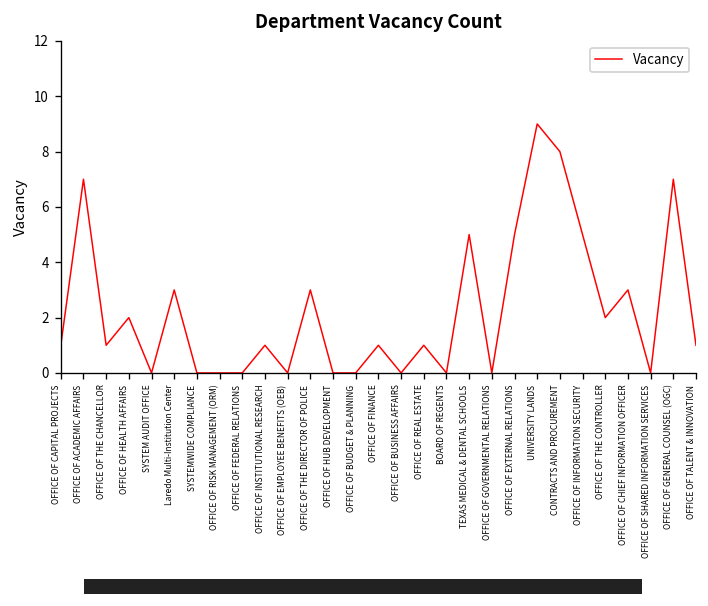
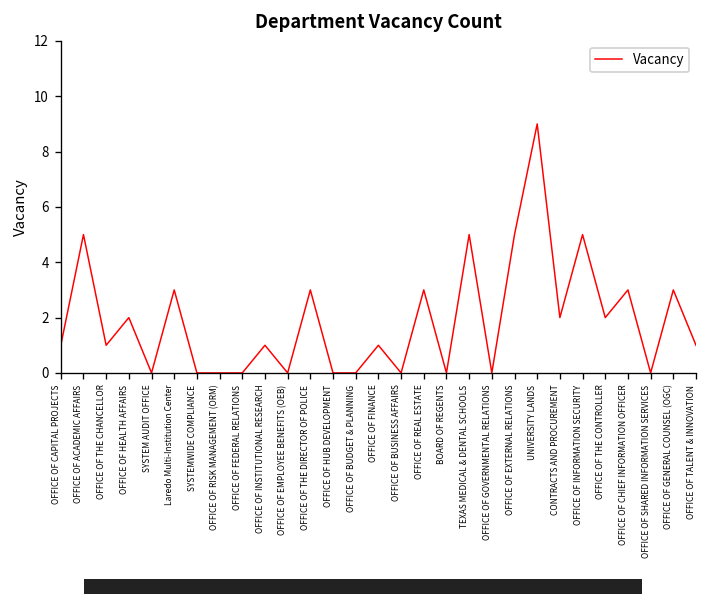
  {
    "OFFICE OF CAPITAL PROJECTS": 1,
-   "OFFICE OF ACADEMIC AFFAIRS": 7,
+   "OFFICE OF ACADEMIC AFFAIRS": 5,
    "OFFICE OF THE CHANCELLOR": 1,
    "OFFICE OF HEALTH AFFAIRS": 2,
    "SYSTEM AUDIT OFFICE": 0,
    "Laredo Multi-Institution Center": 3,
    "SYSTEMWIDE COMPLIANCE": 0,
    "OFFICE OF RISK MANAGEMENT (ORM)": 0,
    "OFFICE OF FEDERAL RELATIONS": 0,
    "OFFICE OF INSTITUTIONAL RESEARCH": 1,
    "OFFICE OF EMPLOYEE BENEFITS (OEB)": 0,
    "OFFICE OF THE DIRECTOR OF POLICE": 3,
    "OFFICE OF HUB DEVELOPMENT": 0,
    "OFFICE OF BUDGET & PLANNING": 0,
    "OFFICE OF FINANCE": 1,
    "OFFICE OF BUSINESS AFFAIRS": 0,
-   "OFFICE OF REAL ESTATE": 1,
+   "OFFICE OF REAL ESTATE": 3,
    "BOARD OF REGENTS": 0,
    "TEXAS MEDICAL & DENTAL SCHOOLS": 5,
    "OFFICE OF GOVERNMENTAL RELATIONS": 0,
    "OFFICE OF EXTERNAL RELATIONS": 5,
    "UNIVERSITY LANDS": 9,
-   "CONTRACTS AND PROCUREMENT": 8,
+   "CONTRACTS AND PROCUREMENT": 2,
    "OFFICE OF INFORMATION SECURITY": 5,
    "OFFICE OF THE CONTROLLER": 2,
    "OFFICE OF CHIEF INFORMATION OFFICER": 3,
    "OFFICE OF SHARED INFORMATION SERVICES": 0,
-   "OFFICE OF GENERAL COUNSEL (OGC)": 7,
+   "OFFICE OF GENERAL COUNSEL (OGC)": 3,
    "OFFICE OF TALENT & INNOVATION": 1
  }
